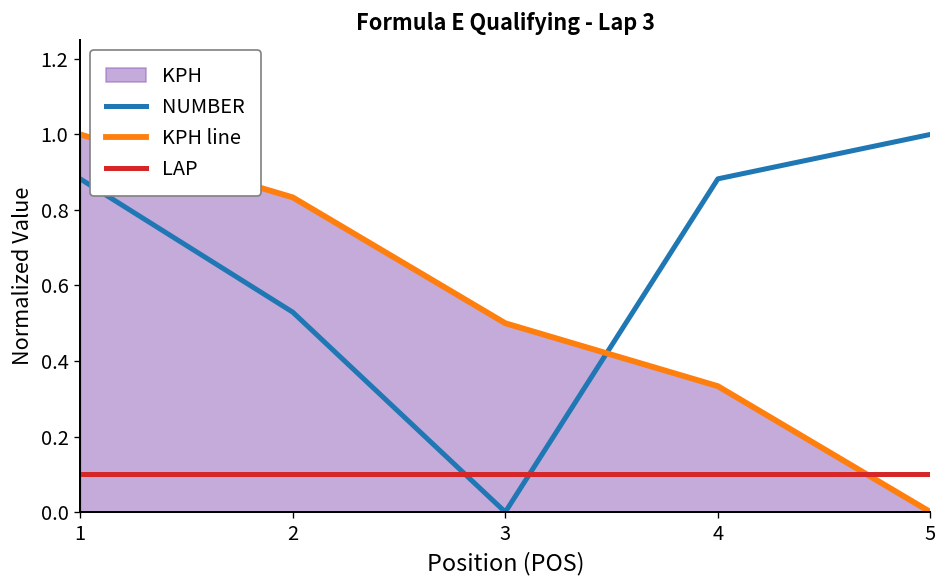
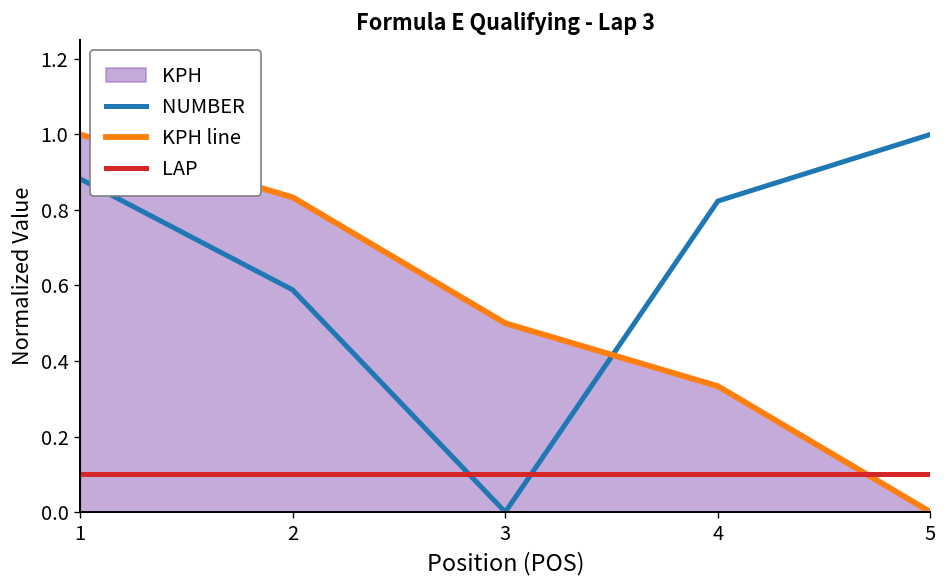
  {
    "NUMBER": {
      "1": 0.88,
-     "2": 0.53,
+     "2": 0.59,
      "3": 0.00,
-     "4": 0.88,
+     "4": 0.82,
      "5": 1.00
    },
    "KPH": {
      "1": 1.00,
      "2": 0.83,
      "3": 0.50,
      "4": 0.33,
      "5": 0.00
    },
    "LAP": {
      "1": 0.10,
      "2": 0.10,
      "3": 0.10,
      "4": 0.10,
      "5": 0.10
    }
  }
